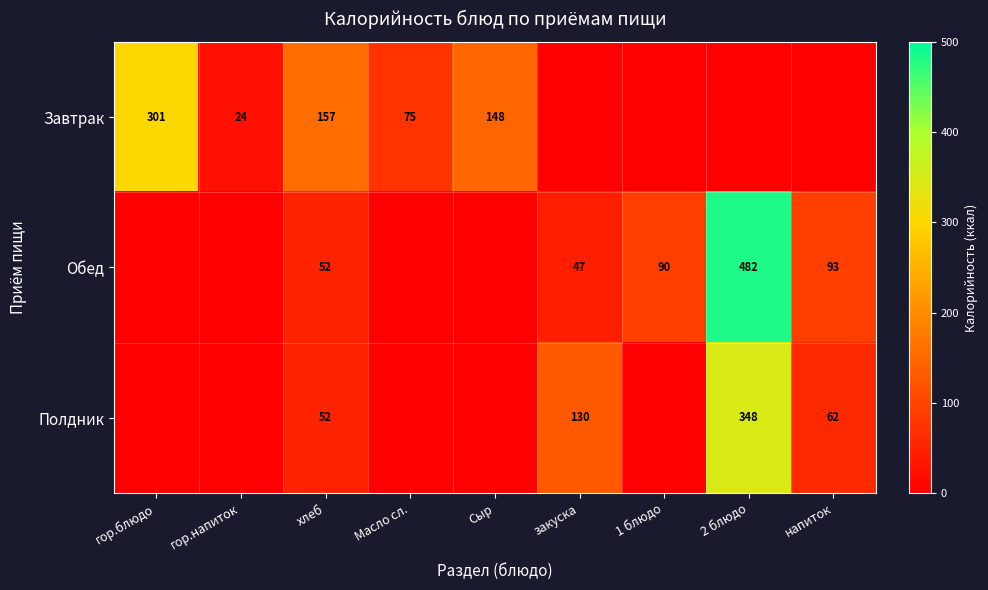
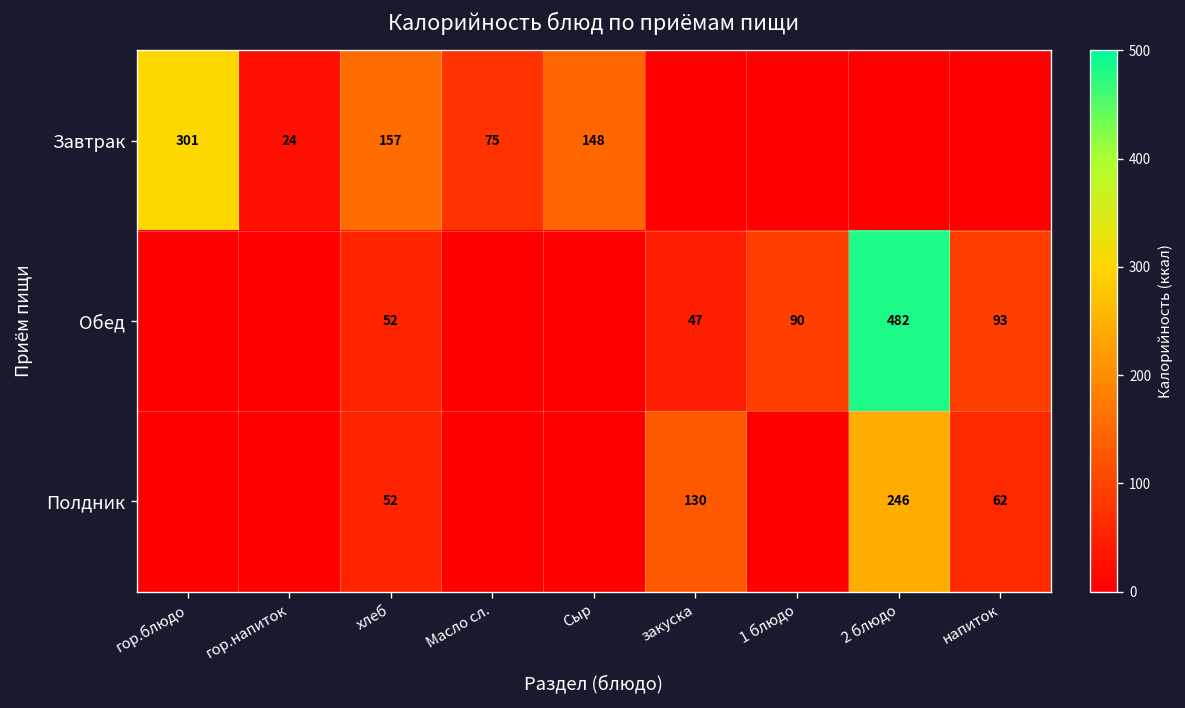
  {
    "Завтрак": {
      "гор.блюдо": 301,
      "гор.напиток": 24,
      "хлеб": 157,
      "Масло сл.": 75,
      "Сыр": 148
    },
    "Обед": {
      "хлеб": 52,
      "закуска": 47,
      "1 блюдо": 90,
      "2 блюдо": 482,
      "напиток": 93
    },
    "Полдник": {
      "хлеб": 52,
      "закуска": 130,
-     "2 блюдо": 348,
+     "2 блюдо": 246,
      "напиток": 62
    }
  }
